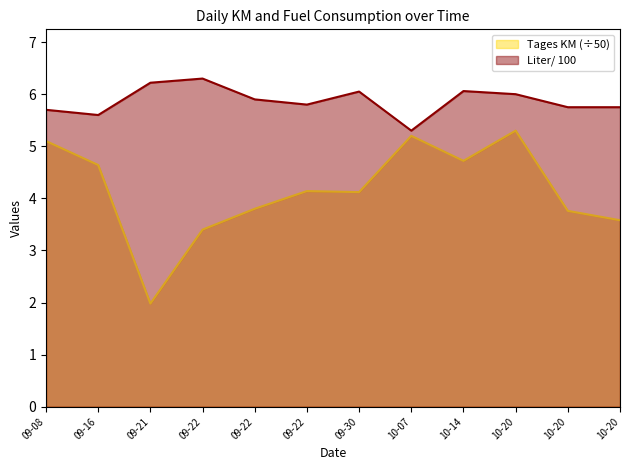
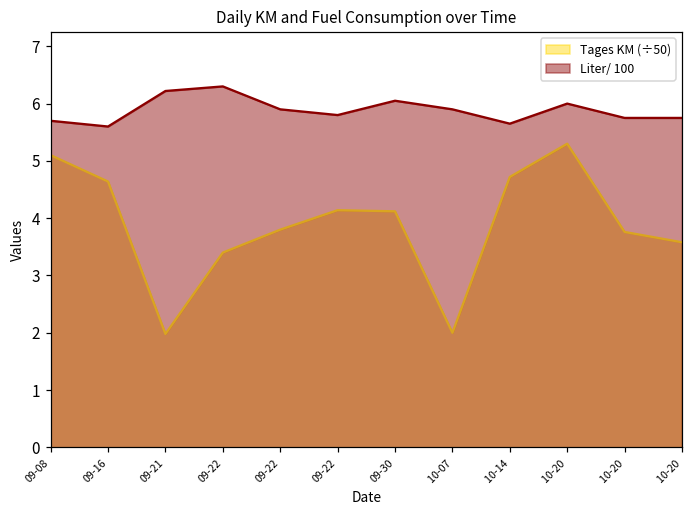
  {
    "Tages KM (÷50)": {
      "09-08": 5.1,
      "09-16": 4.6,
      "09-21": 2.0,
      "09-30": 4.1,
-     "10-07": 5.2,
+     "10-07": 2.0,
      "10-14": 4.7
    },
    "Liter/ 100": {
      "09-08": 5.7,
      "09-16": 5.6,
      "09-21": 6.2,
      "09-30": 6.1,
-     "10-07": 5.3,
-     "10-14": 6.1
+     "10-07": 5.9,
+     "10-14": 5.7
    }
  }
